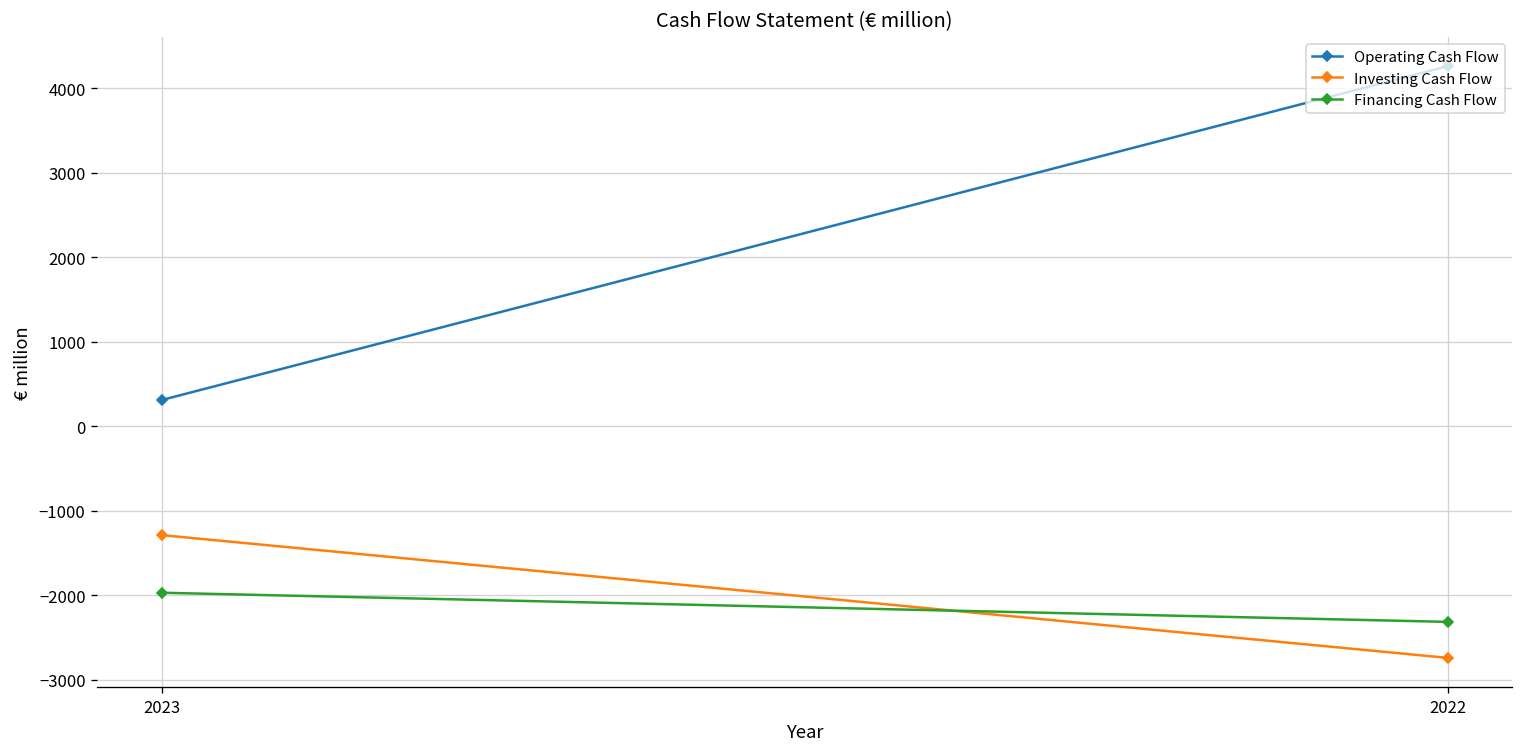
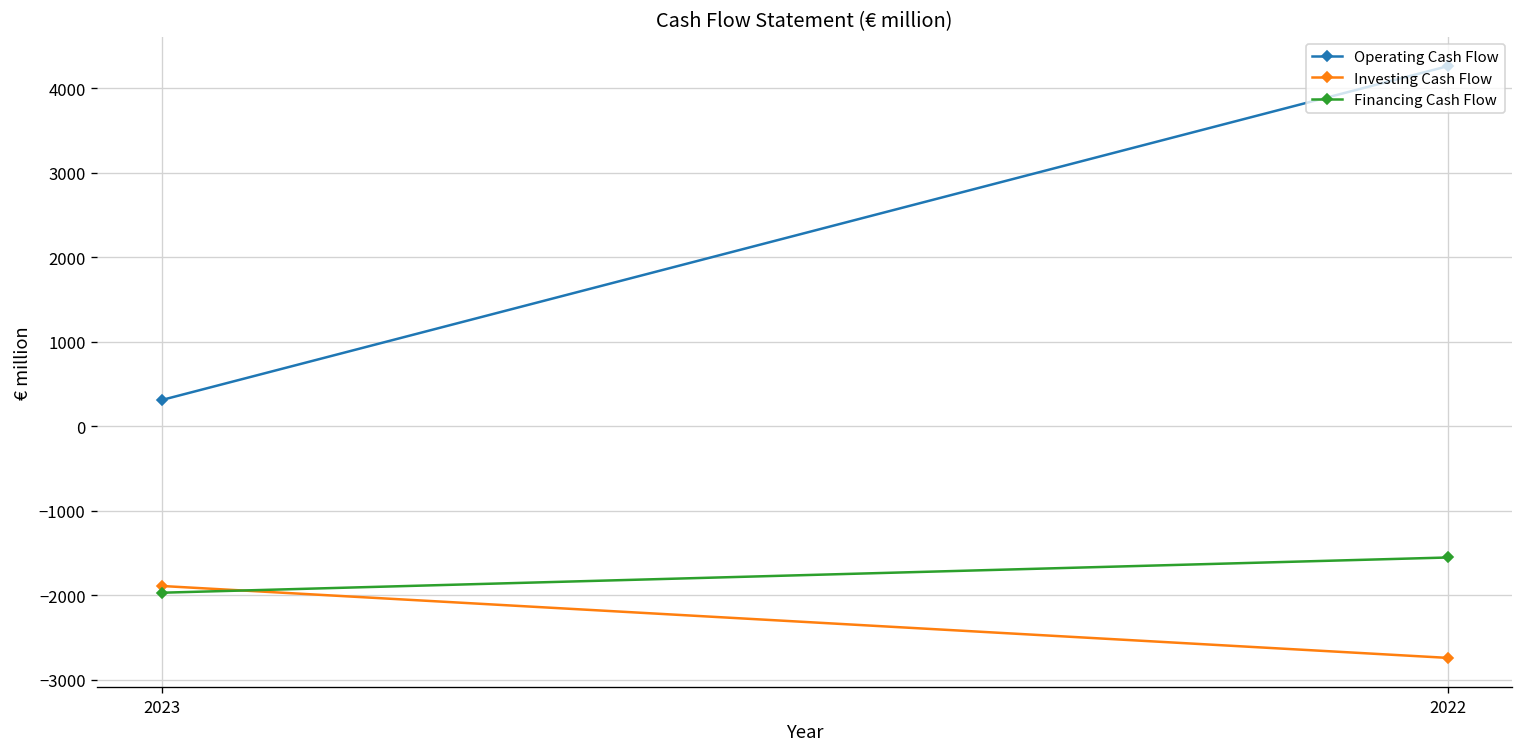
  {
    "Operating Cash Flow": {
      "2023": 300
    },
    "Investing Cash Flow": {
-     "2023": -1300,
+     "2023": -1900,
      "2022": -2700
    },
    "Financing Cash Flow": {
      "2023": -2000,
-     "2022": -2300
+     "2022": -1600
    }
  }
